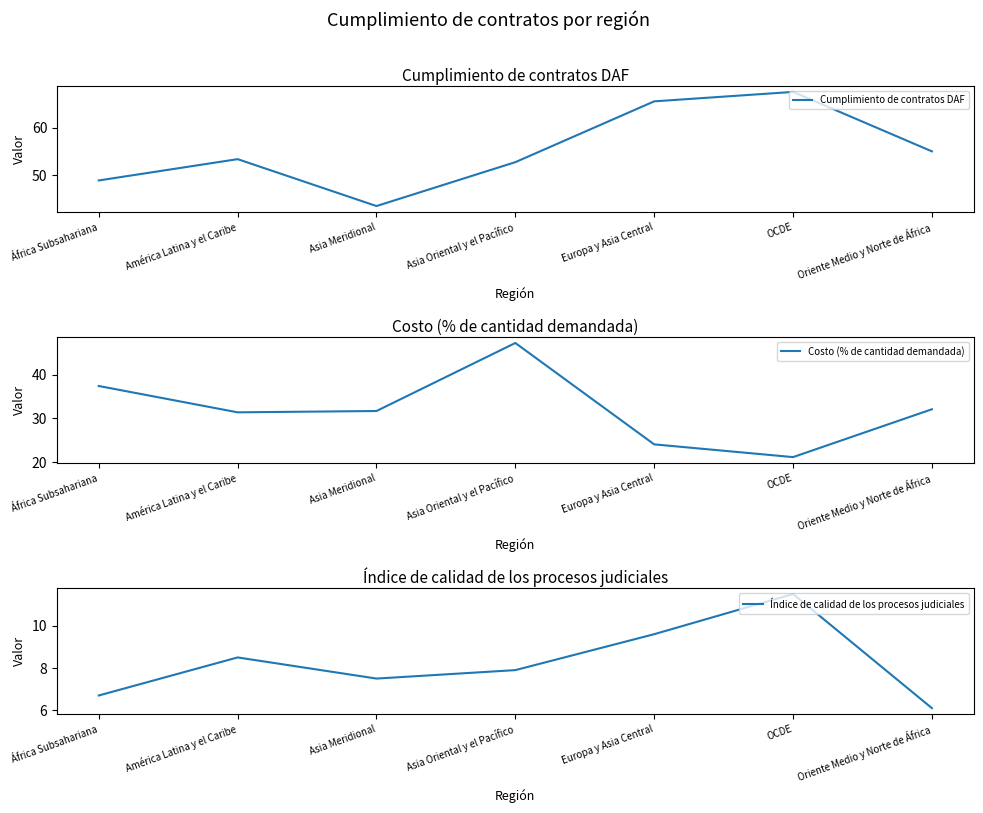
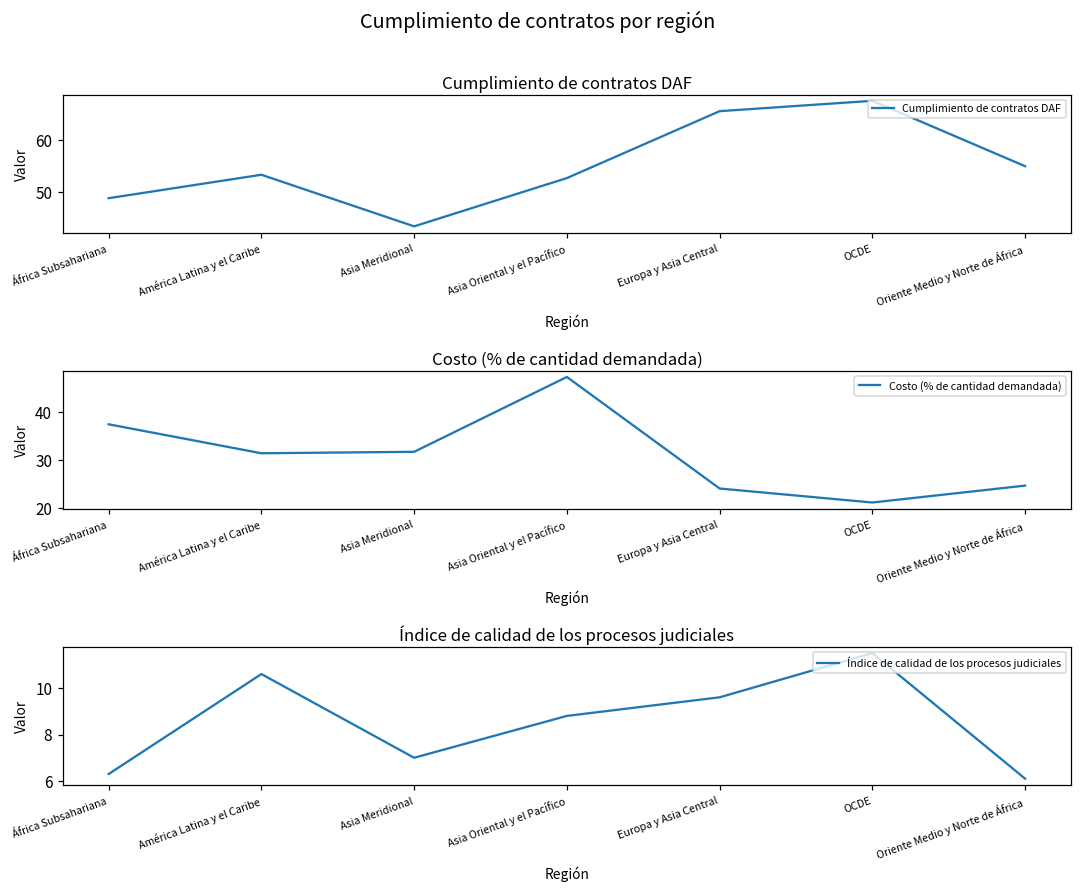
  {
    "Cumplimiento de contratos DAF": {
      "África Subsahariana": 49,
      "América Latina y el Caribe": 53,
      "Asia Meridional": 43,
      "Asia Oriental y el Pacífico": 53,
      "Europa y Asia Central": 66,
      "Oriente Medio y Norte de África": 55
    },
    "Costo (% de cantidad demandada)": {
      "África Subsahariana": 37,
      "América Latina y el Caribe": 31,
      "Asia Meridional": 32,
      "Asia Oriental y el Pacífico": 47,
      "Europa y Asia Central": 24,
      "OCDE": 21,
-     "Oriente Medio y Norte de África": 32
+     "Oriente Medio y Norte de África": 25
    },
    "Índice de calidad de los procesos judiciales": {
-     "África Subsahariana": 6.7,
-     "América Latina y el Caribe": 8.5,
-     "Asia Meridional": 7.5,
-     "Asia Oriental y el Pacífico": 7.9,
+     "África Subsahariana": 6.3,
+     "América Latina y el Caribe": 10.6,
+     "Asia Meridional": 7.0,
+     "Asia Oriental y el Pacífico": 8.8,
      "Europa y Asia Central": 9.6,
      "Oriente Medio y Norte de África": 6.1
    }
  }
